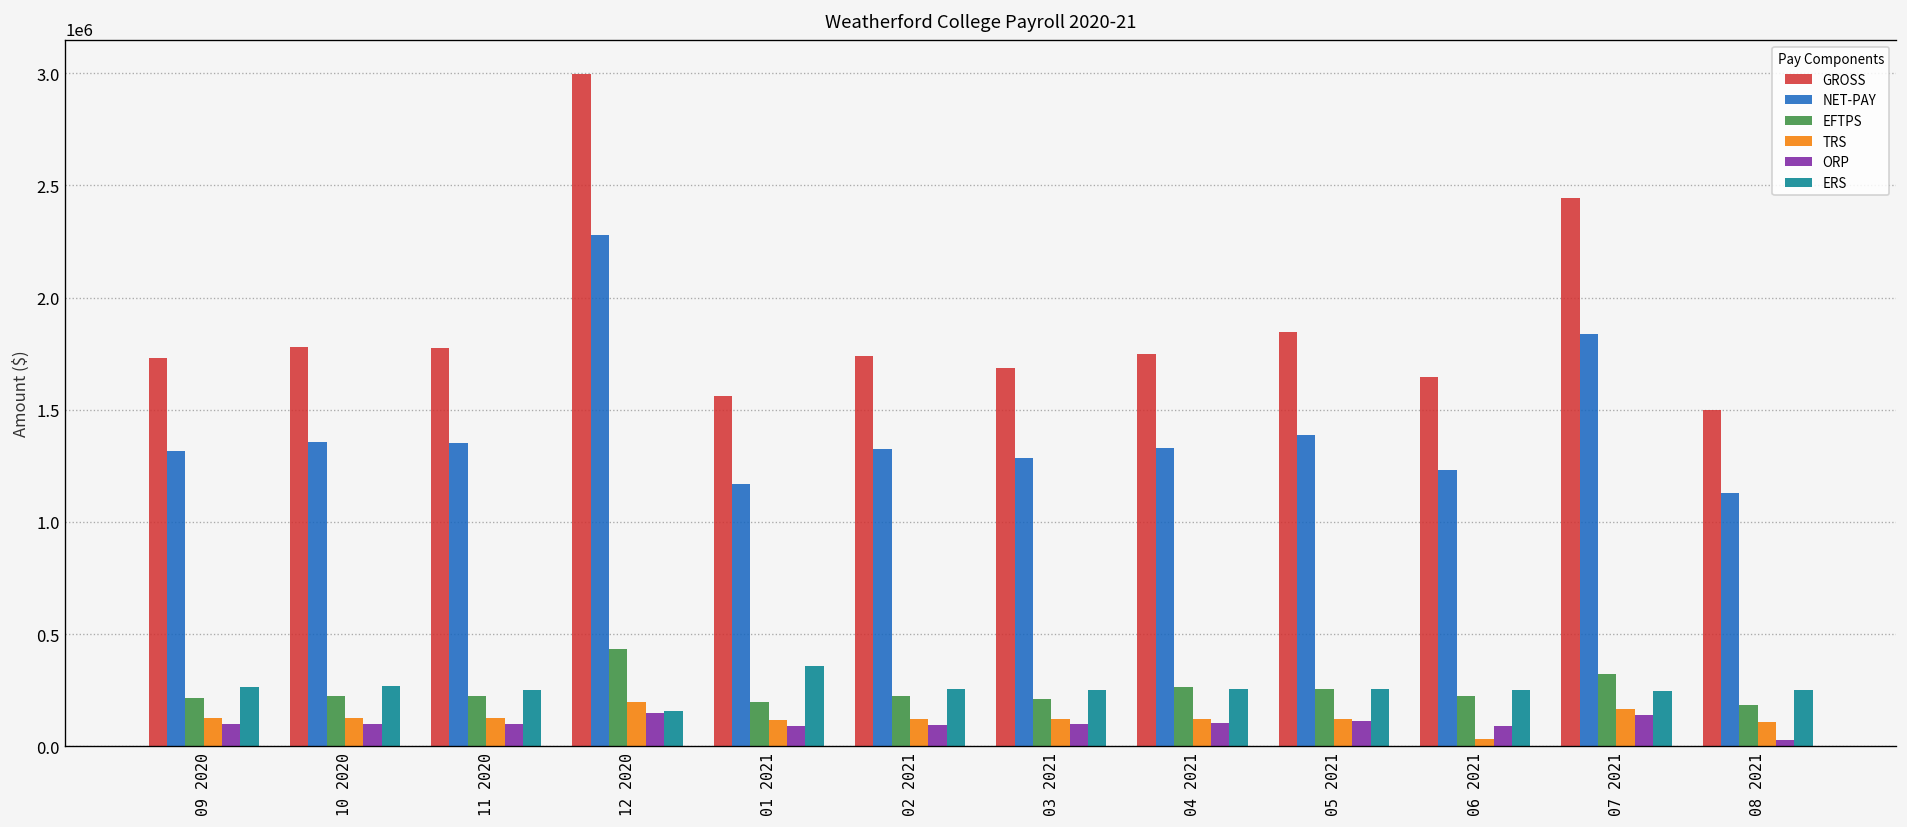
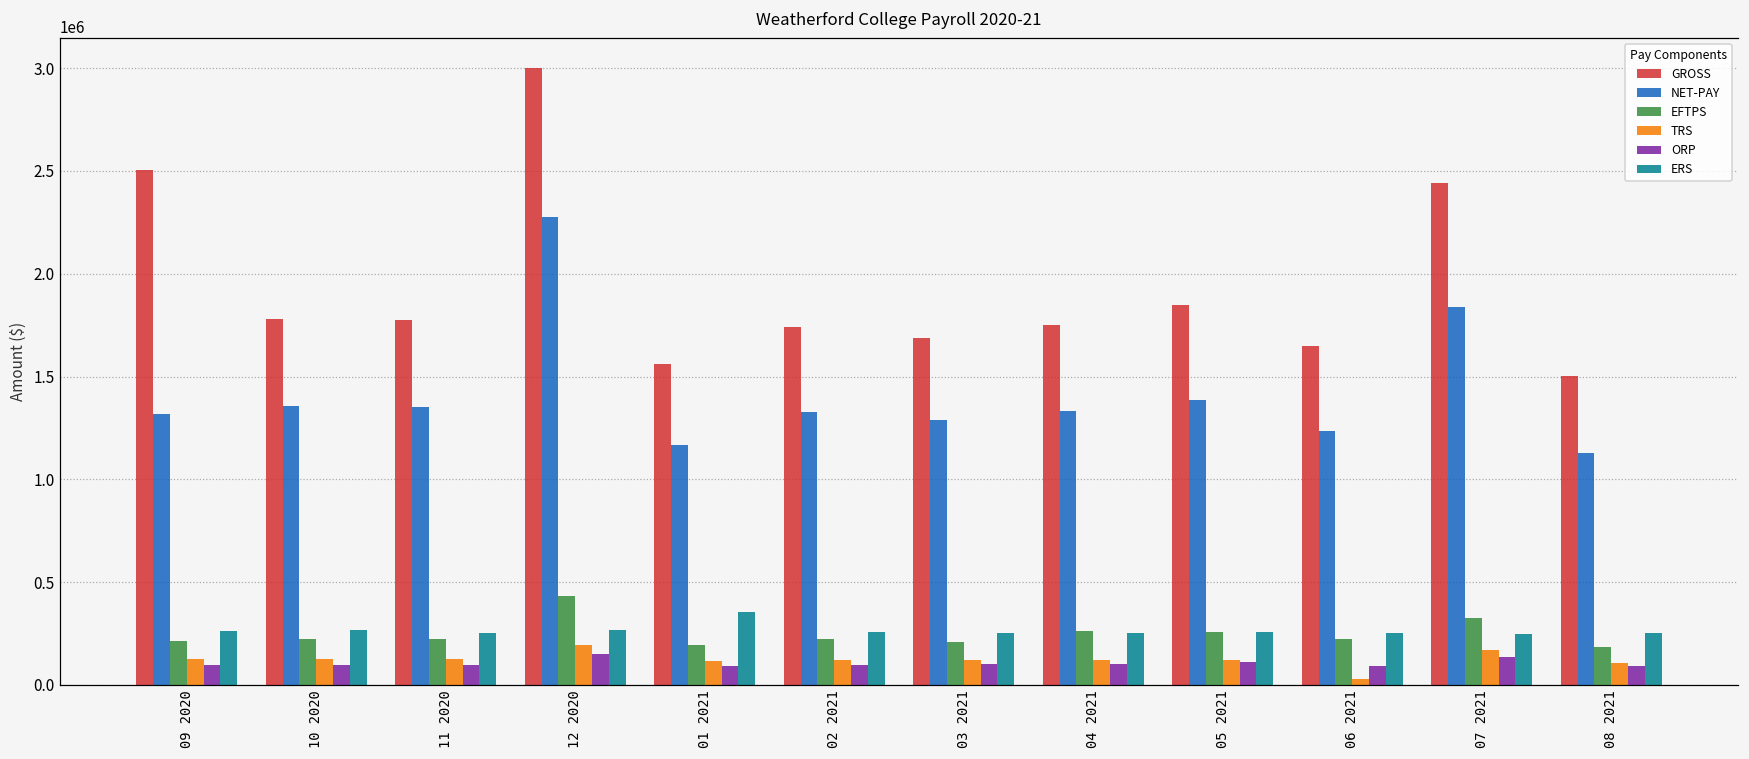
  {
    "GROSS": {
-     "09 2020": 1730000,
+     "09 2020": 2510000,
      "10 2020": 1780000,
      "11 2020": 1770000,
      "12 2020": 3000000,
      "01 2021": 1560000,
      "02 2021": 1740000,
      "03 2021": 1690000,
      "04 2021": 1750000,
      "05 2021": 1850000,
      "06 2021": 1650000,
      "07 2021": 2440000,
      "08 2021": 1500000
    },
    "NET-PAY": {
      "09 2020": 1320000,
      "10 2020": 1360000,
      "11 2020": 1350000,
      "12 2020": 2280000,
      "01 2021": 1170000,
      "02 2021": 1330000,
      "03 2021": 1290000,
      "04 2021": 1330000,
      "05 2021": 1390000,
      "06 2021": 1230000,
      "07 2021": 1840000,
      "08 2021": 1130000
    },
    "EFTPS": {
      "09 2020": 210000,
      "10 2020": 220000,
      "11 2020": 220000,
      "12 2020": 430000,
      "01 2021": 200000,
      "02 2021": 220000,
      "03 2021": 210000,
      "04 2021": 260000,
      "05 2021": 260000,
      "06 2021": 220000,
      "07 2021": 320000,
      "08 2021": 180000
    },
    "TRS": {
      "09 2020": 130000,
      "10 2020": 130000,
      "11 2020": 130000,
      "12 2020": 200000,
      "01 2021": 120000,
      "02 2021": 120000,
      "03 2021": 120000,
      "04 2021": 120000,
      "05 2021": 120000,
      "06 2021": 30000,
      "07 2021": 170000,
      "08 2021": 110000
    },
    "ORP": {
      "09 2020": 100000,
      "10 2020": 100000,
      "11 2020": 100000,
      "12 2020": 150000,
      "01 2021": 90000,
      "02 2021": 90000,
      "03 2021": 100000,
      "04 2021": 100000,
      "05 2021": 110000,
      "06 2021": 90000,
      "07 2021": 140000,
-     "08 2021": 30000
+     "08 2021": 90000
    },
    "ERS": {
      "09 2020": 260000,
      "10 2020": 270000,
      "11 2020": 250000,
-     "12 2020": 160000,
+     "12 2020": 270000,
      "01 2021": 360000,
      "02 2021": 250000,
      "03 2021": 250000,
      "04 2021": 250000,
      "05 2021": 260000,
      "06 2021": 250000,
      "07 2021": 250000,
      "08 2021": 250000
    }
  }
